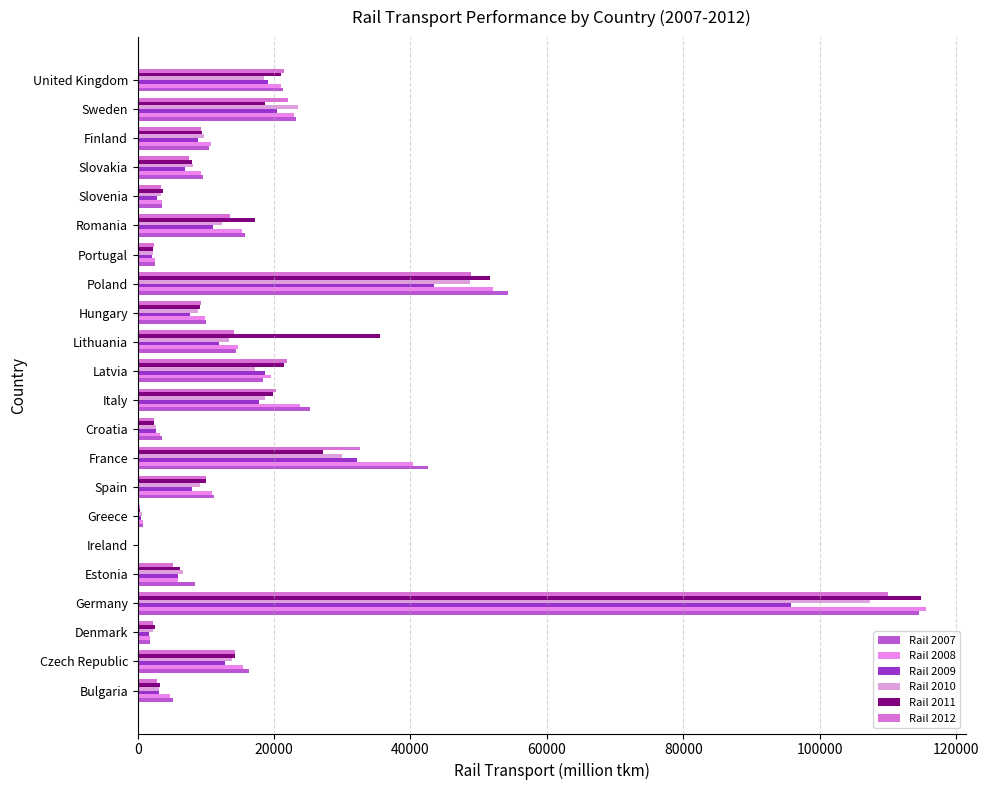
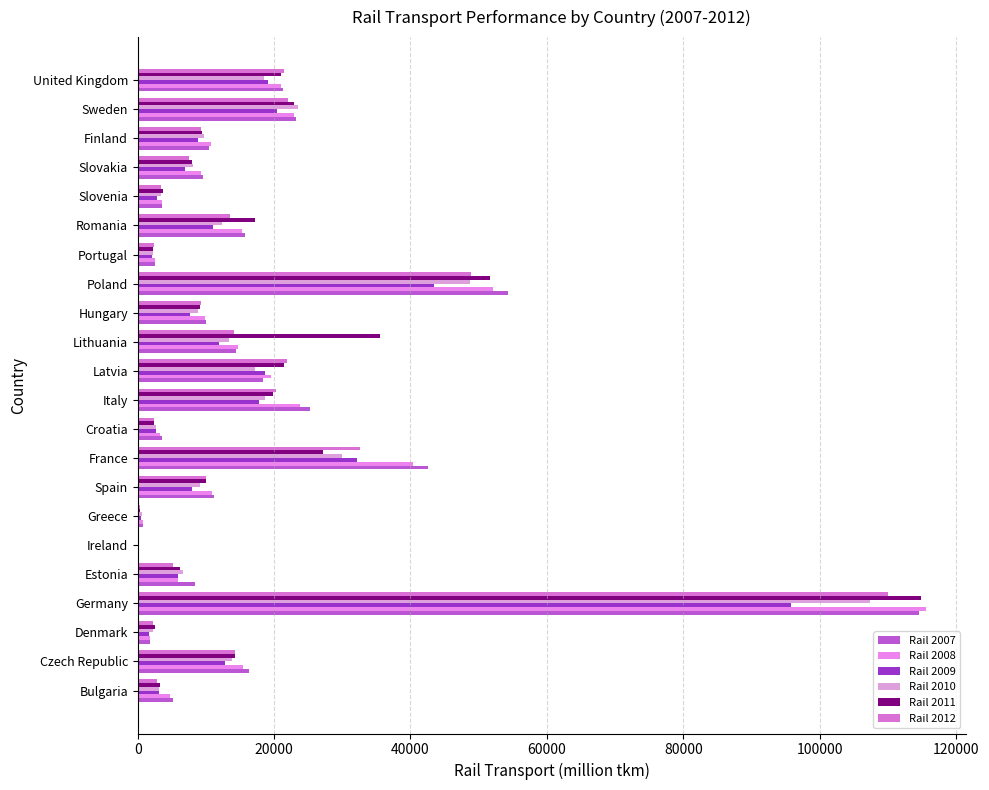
  {
    "Rail 2011": {
      "United Kingdom": 21000,
-     "Sweden": 19000,
+     "Sweden": 23000,
      "Finland": 9000,
      "Slovakia": 8000,
      "Slovenia": 4000,
      "Romania": 17000,
      "Portugal": 2000,
      "Poland": 52000,
      "Hungary": 9000,
      "Lithuania": 36000,
      "Latvia": 21000,
      "Italy": 20000,
      "Croatia": 2000,
      "France": 27000,
      "Spain": 10000,
      "Estonia": 6000,
      "Germany": 115000,
      "Denmark": 3000,
      "Czech Republic": 14000,
      "Bulgaria": 3000
    }
  }
